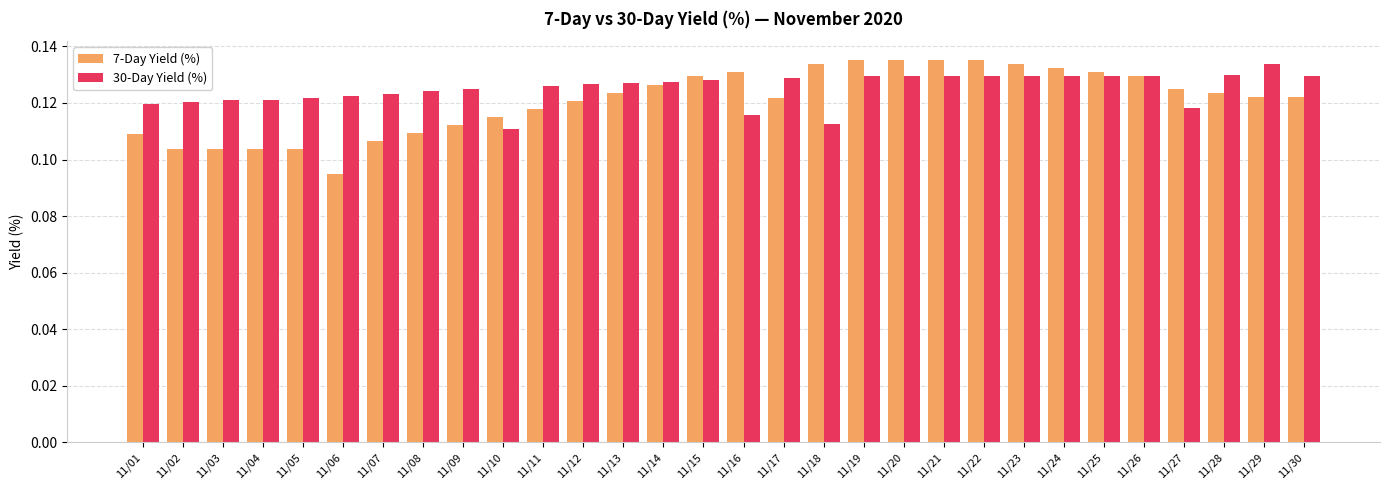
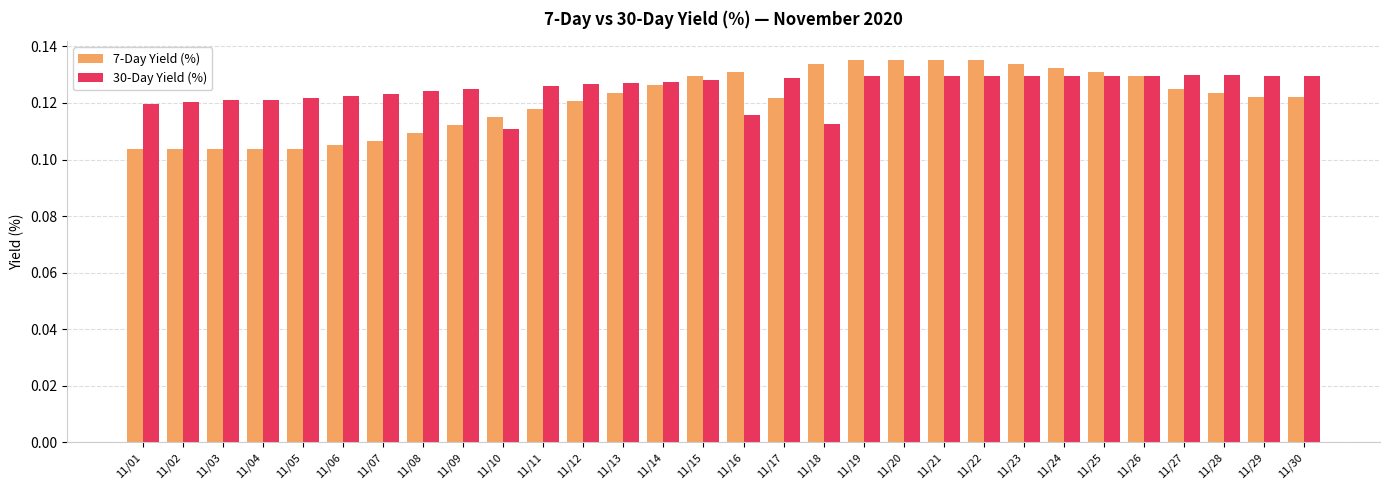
  {
    "7-Day Yield (%)": {
-     "11/01": 0.109,
+     "11/01": 0.104,
      "11/02": 0.104,
      "11/03": 0.104,
      "11/04": 0.104,
      "11/05": 0.104,
-     "11/06": 0.095,
+     "11/06": 0.105,
      "11/07": 0.107,
      "11/08": 0.109,
      "11/09": 0.112,
      "11/10": 0.115,
      "11/11": 0.118,
      "11/12": 0.121,
      "11/13": 0.124,
      "11/14": 0.127,
      "11/15": 0.129,
      "11/16": 0.131,
      "11/17": 0.122,
      "11/18": 0.134,
      "11/19": 0.135,
      "11/20": 0.135,
      "11/21": 0.135,
      "11/22": 0.135,
      "11/23": 0.134,
      "11/24": 0.132,
      "11/25": 0.131,
      "11/26": 0.129,
      "11/27": 0.125,
      "11/28": 0.124,
      "11/29": 0.122,
      "11/30": 0.122
    },
    "30-Day Yield (%)": {
      "11/01": 0.120,
      "11/02": 0.120,
      "11/03": 0.121,
      "11/04": 0.121,
      "11/05": 0.122,
      "11/06": 0.122,
      "11/07": 0.123,
      "11/08": 0.124,
      "11/09": 0.125,
      "11/10": 0.111,
      "11/11": 0.126,
      "11/12": 0.127,
      "11/13": 0.127,
      "11/14": 0.127,
      "11/15": 0.128,
      "11/16": 0.116,
      "11/17": 0.129,
      "11/18": 0.112,
      "11/19": 0.129,
      "11/20": 0.129,
      "11/21": 0.129,
      "11/22": 0.129,
      "11/23": 0.129,
      "11/24": 0.129,
      "11/25": 0.129,
      "11/26": 0.129,
-     "11/27": 0.118,
+     "11/27": 0.130,
      "11/28": 0.130,
-     "11/29": 0.134,
+     "11/29": 0.129,
      "11/30": 0.129
    }
  }
